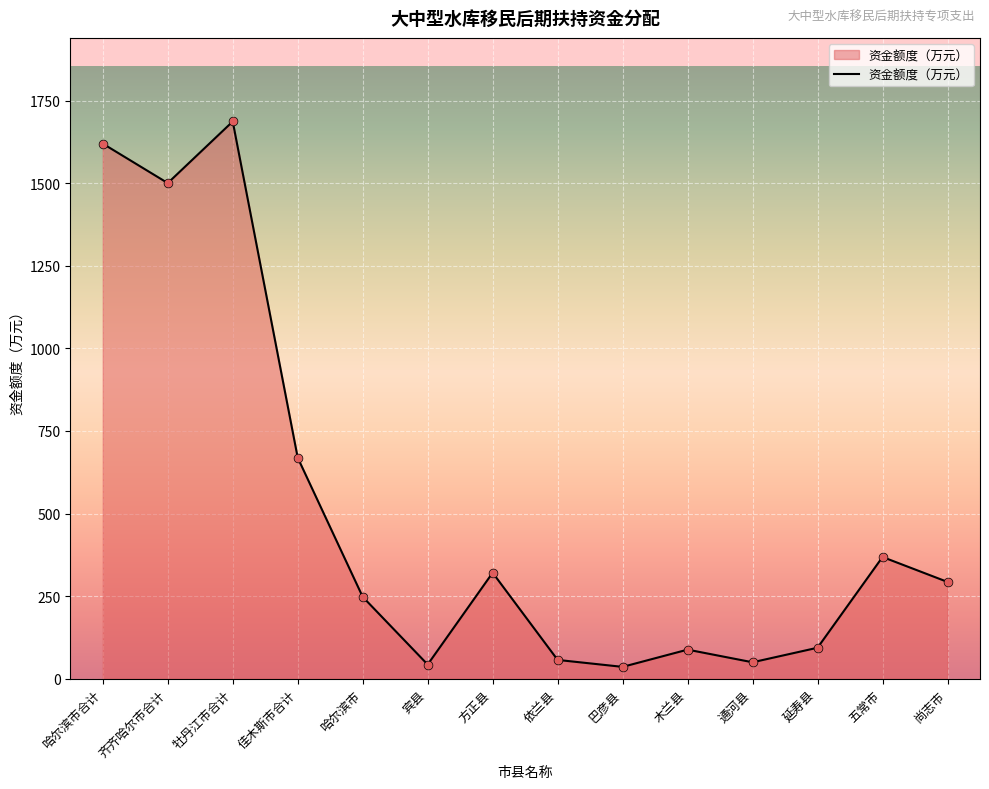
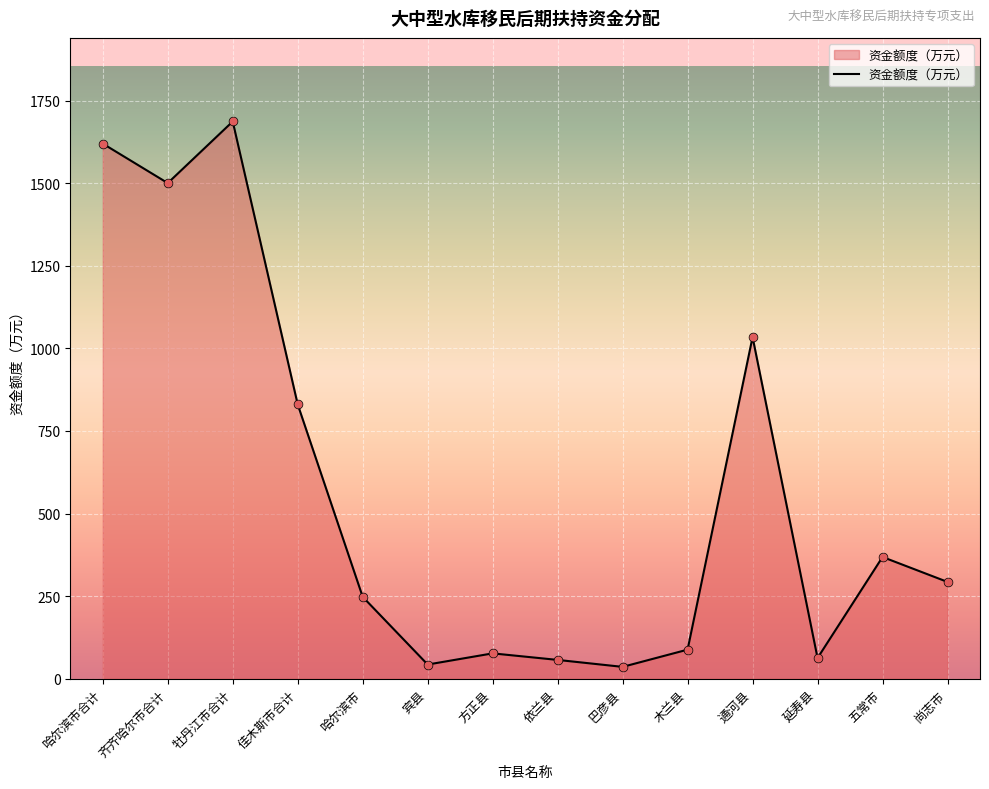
  {
    "哈尔滨市合计": 1620,
    "齐齐哈尔市合计": 1500,
    "牡丹江市合计": 1690,
-   "佳木斯市合计": 670,
+   "佳木斯市合计": 830,
    "哈尔滨市": 250,
    "宾县": 40,
-   "方正县": 320,
+   "方正县": 80,
    "依兰县": 60,
    "巴彦县": 40,
    "木兰县": 90,
-   "通河县": 50,
-   "延寿县": 90,
+   "通河县": 1030,
+   "延寿县": 60,
    "五常市": 370,
    "尚志市": 290
  }
